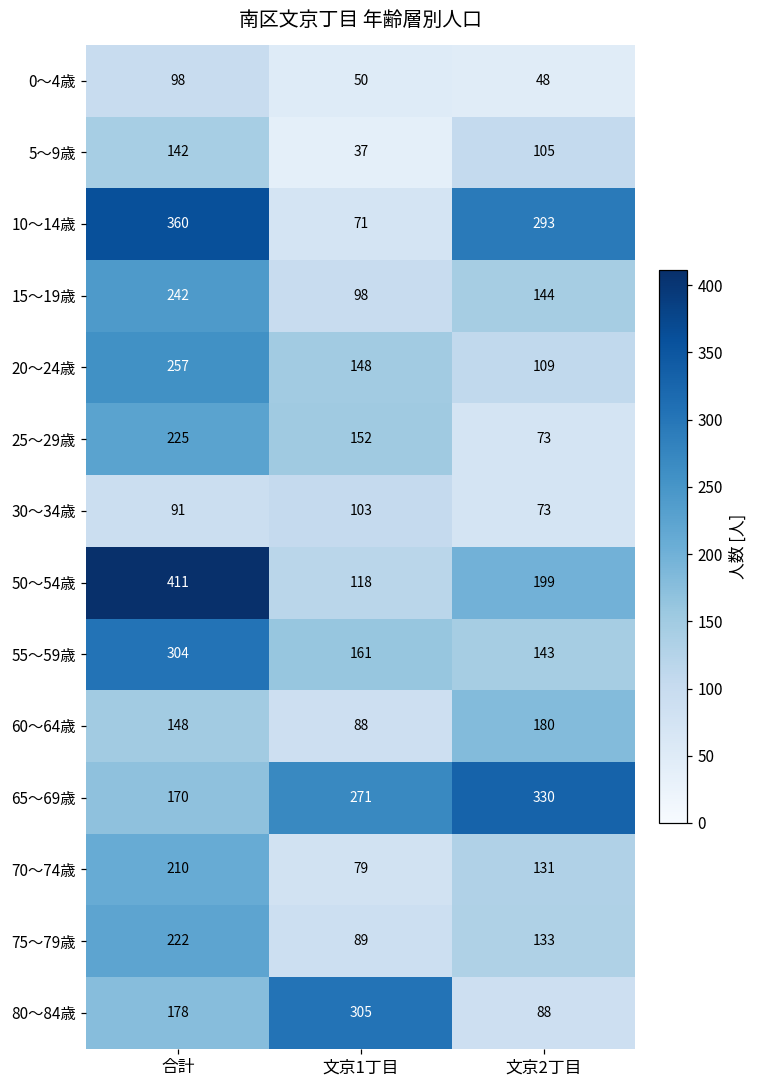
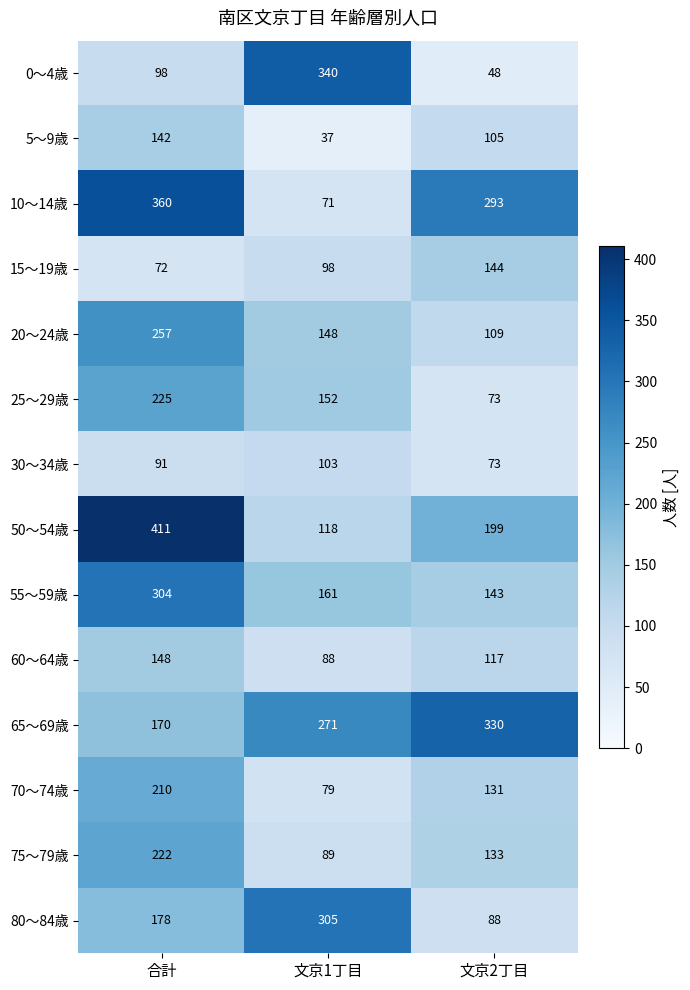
  {
    "0～4歳": {
      "合計": 98,
-     "文京1丁目": 50,
+     "文京1丁目": 340,
      "文京2丁目": 48
    },
    "5～9歳": {
      "合計": 142,
      "文京1丁目": 37,
      "文京2丁目": 105
    },
    "10～14歳": {
      "合計": 360,
      "文京1丁目": 71,
      "文京2丁目": 293
    },
    "15～19歳": {
-     "合計": 242,
+     "合計": 72,
      "文京1丁目": 98,
      "文京2丁目": 144
    },
    "20～24歳": {
      "合計": 257,
      "文京1丁目": 148,
      "文京2丁目": 109
    },
    "25～29歳": {
      "合計": 225,
      "文京1丁目": 152,
      "文京2丁目": 73
    },
    "30～34歳": {
      "合計": 91,
      "文京1丁目": 103,
      "文京2丁目": 73
    },
    "50～54歳": {
      "合計": 411,
      "文京1丁目": 118,
      "文京2丁目": 199
    },
    "55～59歳": {
      "合計": 304,
      "文京1丁目": 161,
      "文京2丁目": 143
    },
    "60～64歳": {
      "合計": 148,
      "文京1丁目": 88,
-     "文京2丁目": 180
+     "文京2丁目": 117
    },
    "65～69歳": {
      "合計": 170,
      "文京1丁目": 271,
      "文京2丁目": 330
    },
    "70～74歳": {
      "合計": 210,
      "文京1丁目": 79,
      "文京2丁目": 131
    },
    "75～79歳": {
      "合計": 222,
      "文京1丁目": 89,
      "文京2丁目": 133
    },
    "80～84歳": {
      "合計": 178,
      "文京1丁目": 305,
      "文京2丁目": 88
    }
  }
